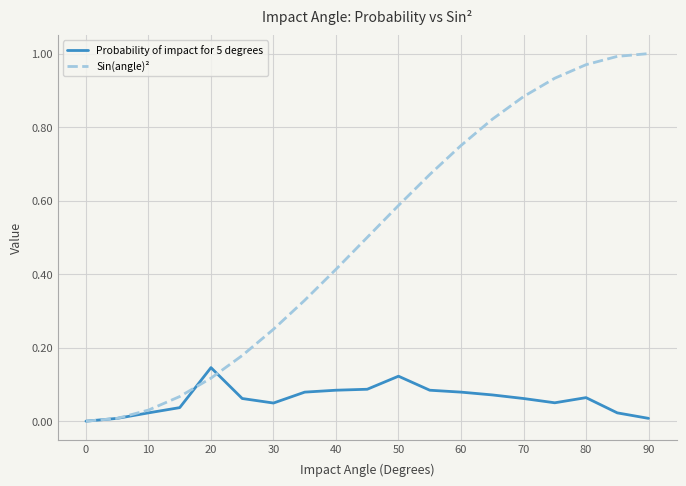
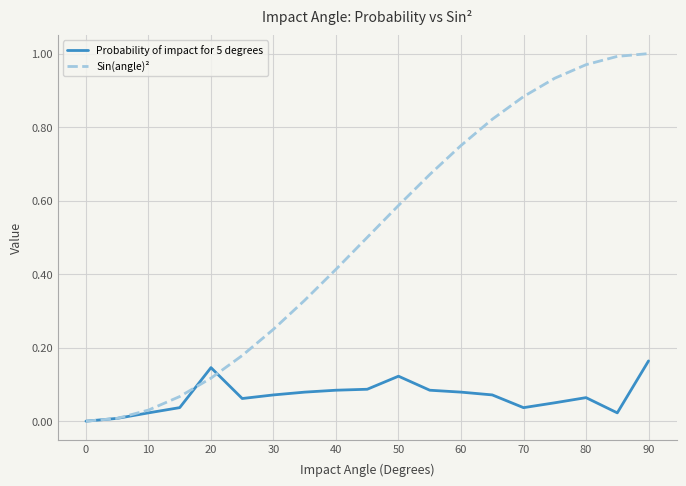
  {
    "Probability of impact for 5 degrees": {
      "10": 0.02,
      "20": 0.15,
-     "30": 0.05,
+     "30": 0.07,
      "40": 0.08,
      "50": 0.12,
      "60": 0.08,
-     "70": 0.06,
+     "70": 0.04,
      "80": 0.06,
-     "90": 0.01
+     "90": 0.16
    },
    "Sin(angle)²": {
      "10": 0.03,
      "20": 0.12,
      "30": 0.25,
      "40": 0.41,
      "50": 0.59,
      "60": 0.75,
      "70": 0.88,
      "80": 0.97,
      "90": 1.00
    }
  }
